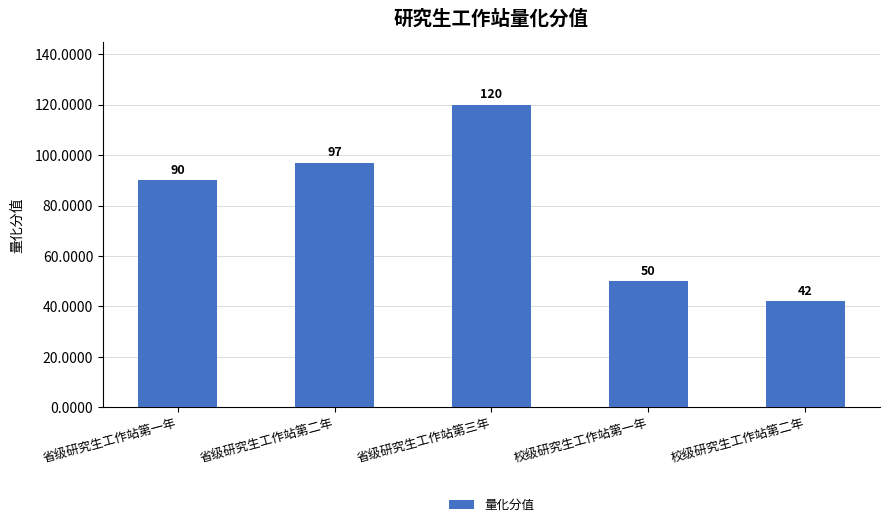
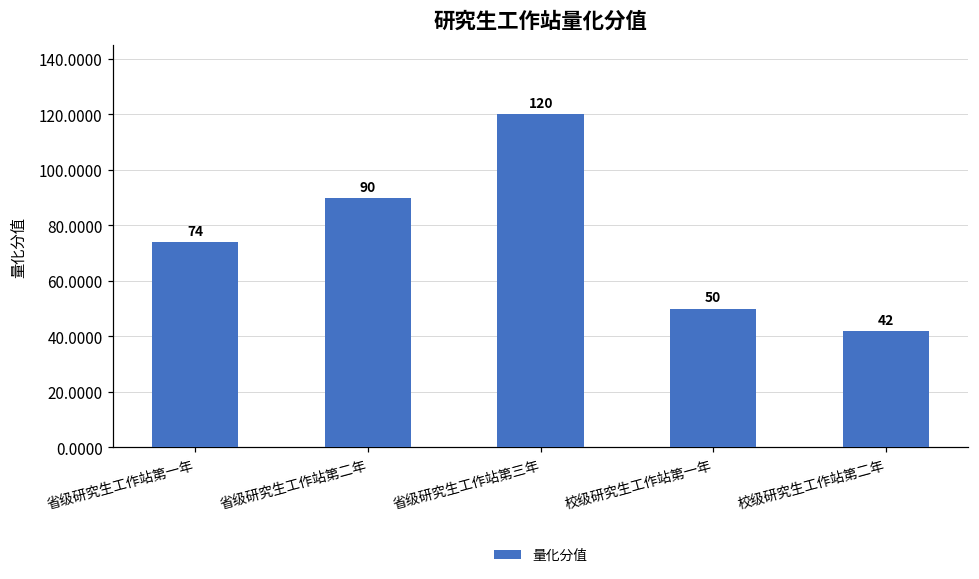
  {
-   "省级研究生工作站第一年": 90,
-   "省级研究生工作站第二年": 97,
+   "省级研究生工作站第一年": 74,
+   "省级研究生工作站第二年": 90,
    "省级研究生工作站第三年": 120,
    "校级研究生工作站第一年": 50,
    "校级研究生工作站第二年": 42
  }
